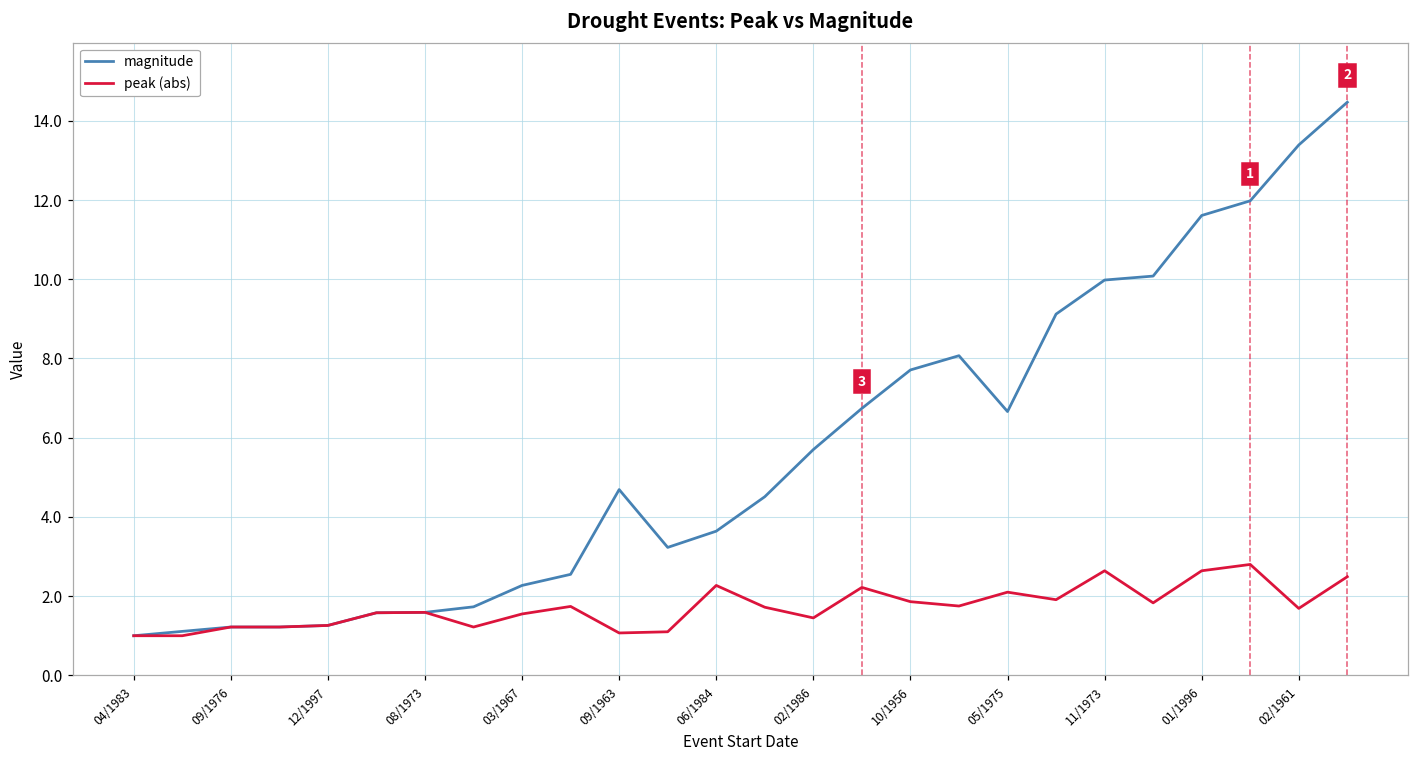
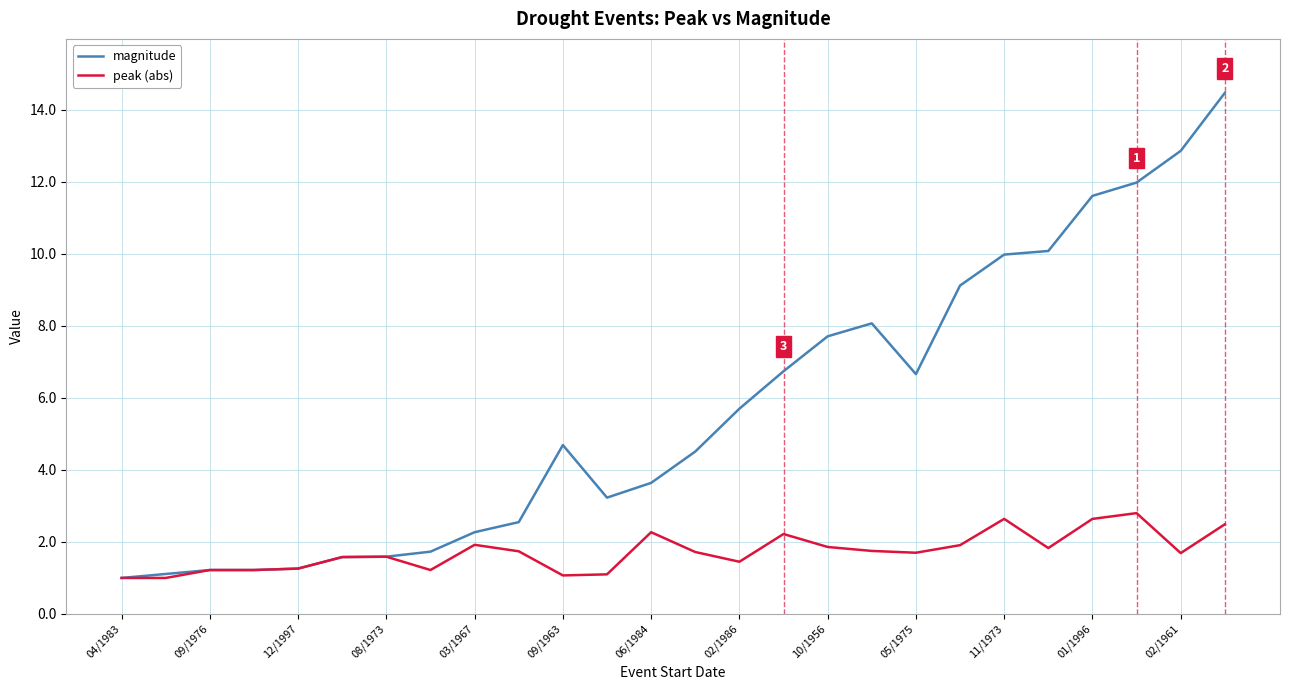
  {
    "magnitude": {
      "03/1967": 2.3,
      "09/1963": 4.7,
      "06/1984": 3.6,
      "02/1986": 5.7,
      "10/1956": 7.7,
      "05/1975": 6.7,
      "11/1973": 10.0,
      "01/1996": 11.6,
-     "02/1961": 13.4
+     "02/1961": 12.9
    },
    "peak (abs)": {
-     "03/1967": 1.6,
+     "03/1967": 1.9,
      "09/1963": 1.1,
      "06/1984": 2.3,
      "02/1986": 1.5,
      "10/1956": 1.9,
-     "05/1975": 2.1,
+     "05/1975": 1.7,
      "11/1973": 2.6,
      "01/1996": 2.6,
      "02/1961": 1.7
    }
  }
